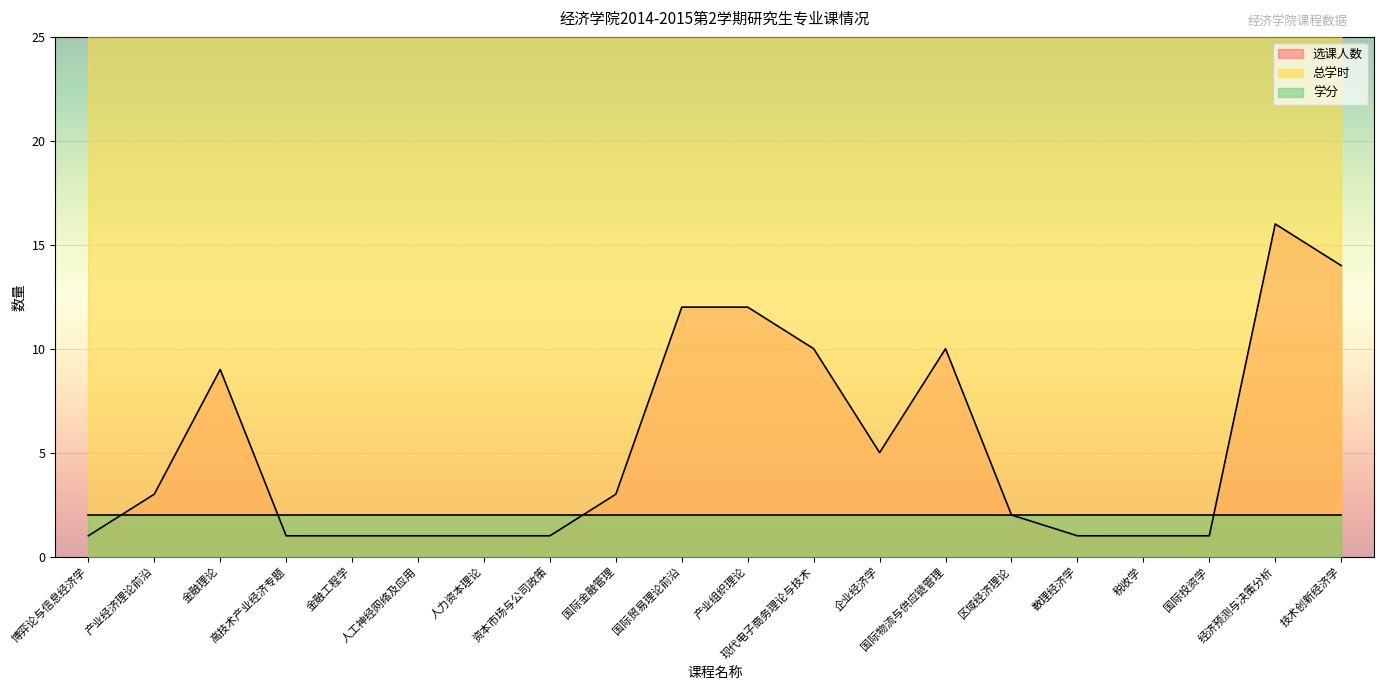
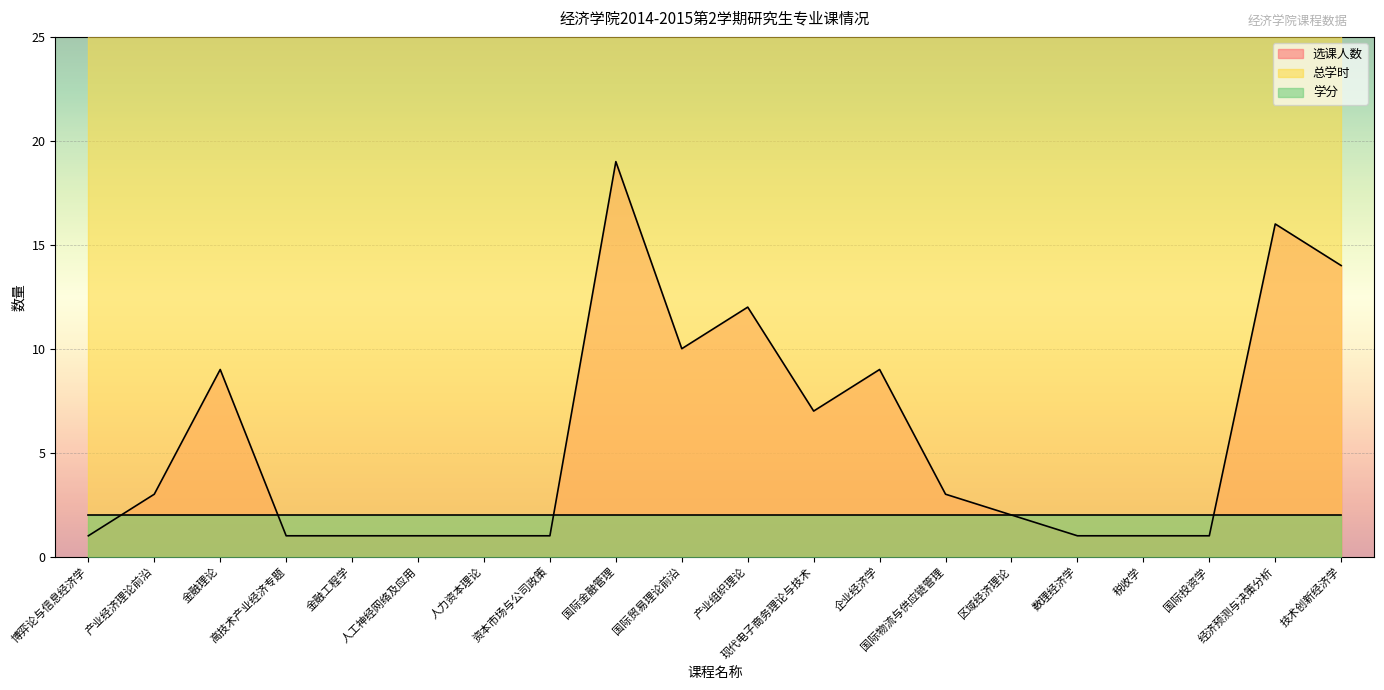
  {
    "选课人数": {
      "博弈论与信息经济学": 1,
      "产业经济理论前沿": 3,
      "金融理论": 9,
      "高技术产业经济专题": 1,
      "金融工程学": 1,
      "人工神经网络及应用": 1,
      "人力资本理论": 1,
      "资本市场与公司政策": 1,
-     "国际金融管理": 3,
-     "国际贸易理论前沿": 12,
+     "国际金融管理": 19,
+     "国际贸易理论前沿": 10,
      "产业组织理论": 12,
-     "现代电子商务理论与技术": 10,
-     "企业经济学": 5,
-     "国际物流与供应链管理": 10,
+     "现代电子商务理论与技术": 7,
+     "企业经济学": 9,
+     "国际物流与供应链管理": 3,
      "数理经济学": 1,
      "税收学": 1,
      "国际投资学": 1,
      "经济预测与决策分析": 16,
      "技术创新经济学": 14
    },
    "学分": {
      "博弈论与信息经济学": 2,
      "产业经济理论前沿": 2,
      "金融理论": 2,
      "高技术产业经济专题": 2,
      "金融工程学": 2,
      "人工神经网络及应用": 2,
      "人力资本理论": 2,
      "资本市场与公司政策": 2,
      "国际金融管理": 2,
      "国际贸易理论前沿": 2,
      "产业组织理论": 2,
      "现代电子商务理论与技术": 2,
      "企业经济学": 2,
      "国际物流与供应链管理": 2,
      "数理经济学": 2,
      "税收学": 2,
      "国际投资学": 2,
      "经济预测与决策分析": 2,
      "技术创新经济学": 2
    }
  }
